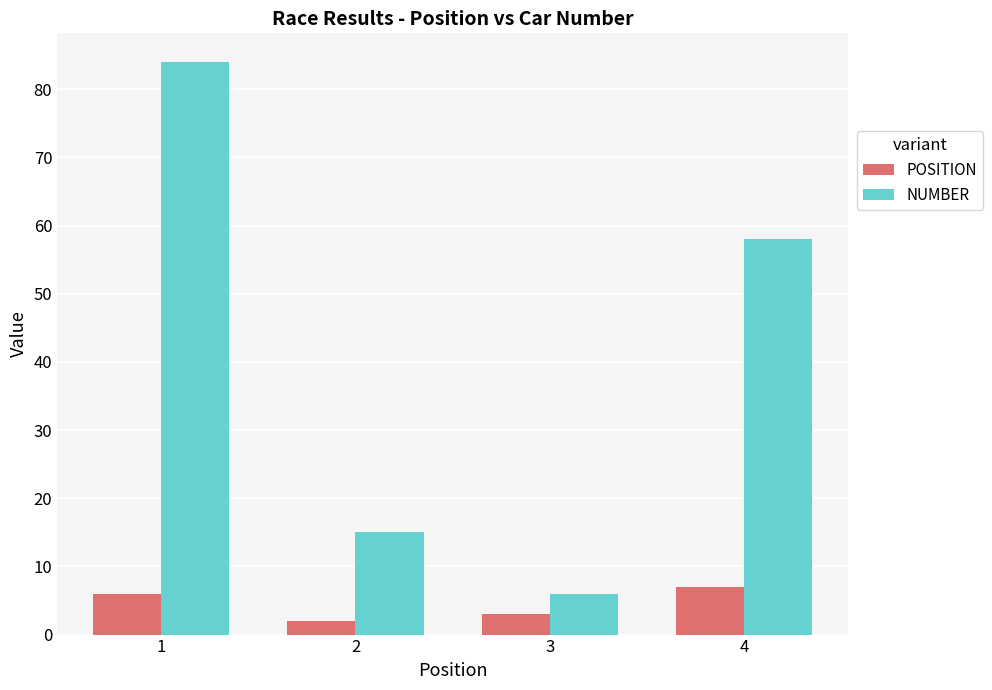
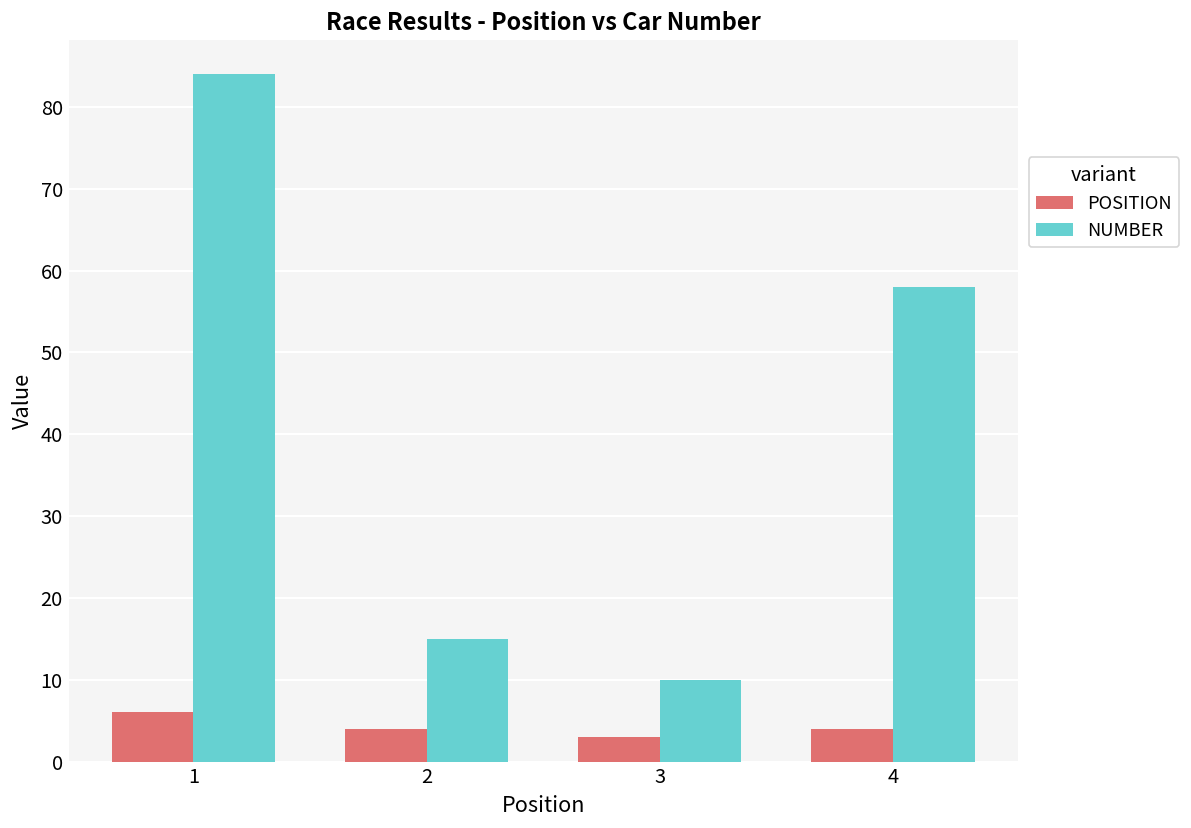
  {
    "POSITION": {
      "1": 6,
-     "2": 2,
+     "2": 4,
      "3": 3,
-     "4": 7
+     "4": 4
    },
    "NUMBER": {
      "1": 84,
      "2": 15,
-     "3": 6,
+     "3": 10,
      "4": 58
    }
  }
